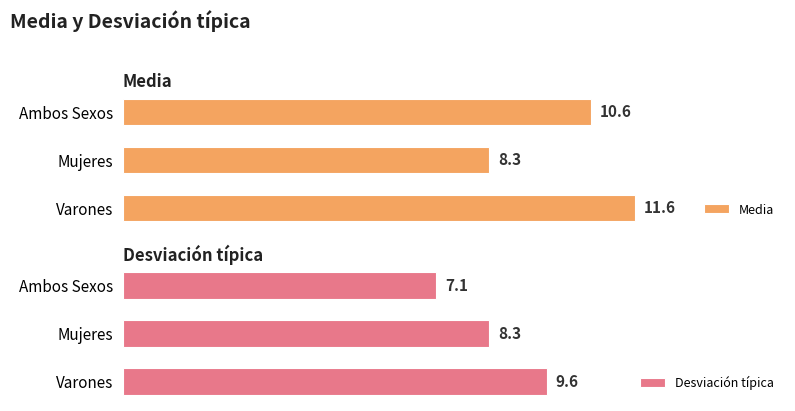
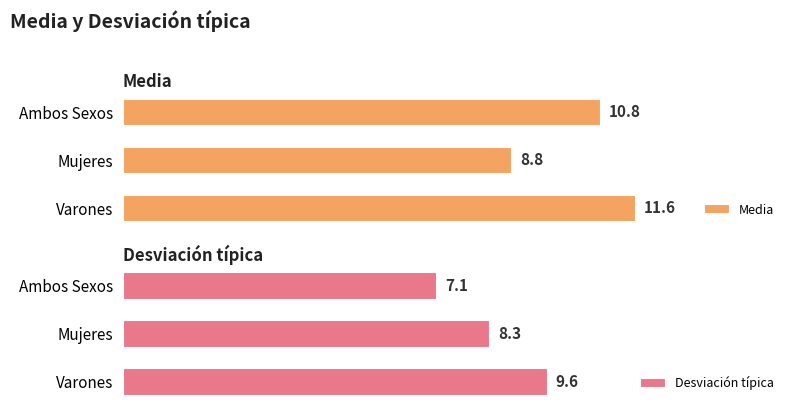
  {
    "Media": {
-     "Ambos Sexos": 10.6,
-     "Mujeres": 8.3,
+     "Ambos Sexos": 10.8,
+     "Mujeres": 8.8,
      "Varones": 11.6
    },
    "Desviación típica": {
      "Ambos Sexos": 7.1,
      "Mujeres": 8.3,
      "Varones": 9.6
    }
  }
